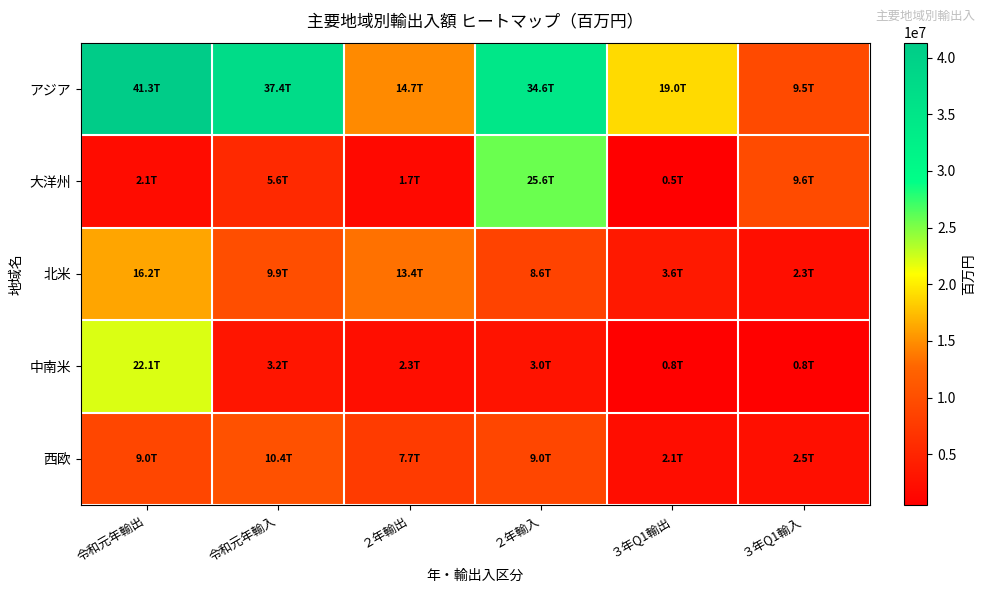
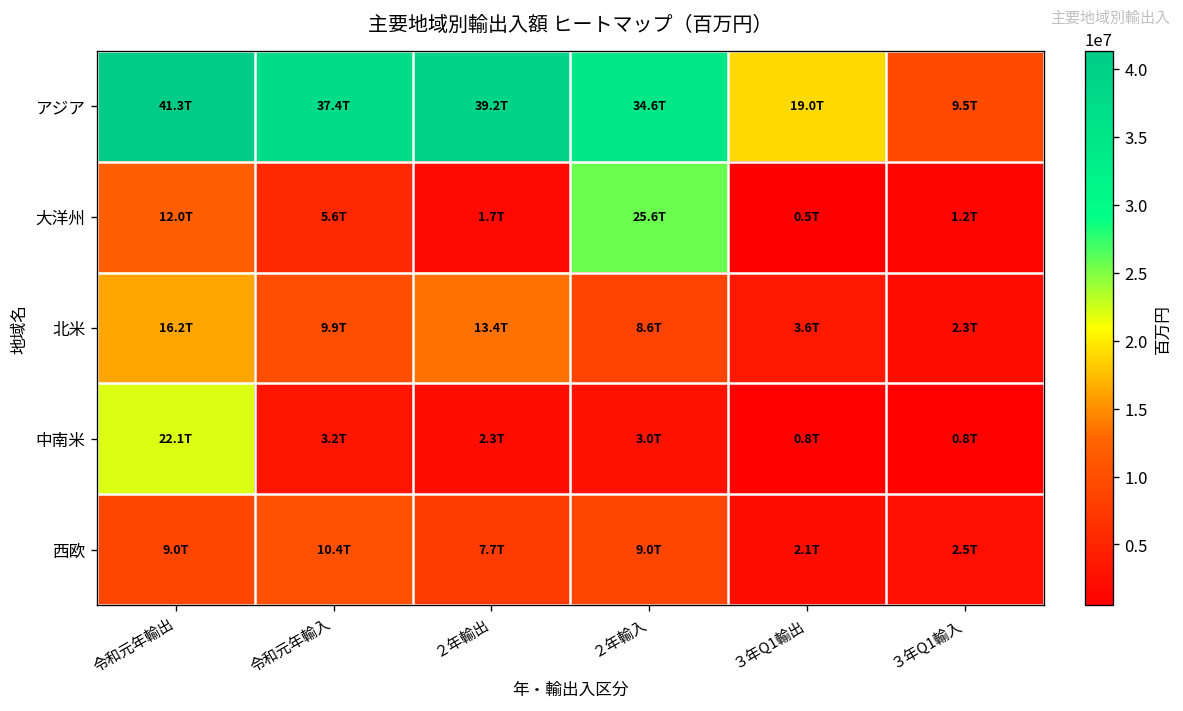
  {
    "アジア": {
      "令和元年輸出": "41.3T",
      "令和元年輸入": "37.4T",
-     "２年輸出": "14.7T",
+     "２年輸出": "39.2T",
      "２年輸入": "34.6T",
      "３年Q1輸出": "19.0T",
      "３年Q1輸入": "9.5T"
    },
    "大洋州": {
-     "令和元年輸出": "2.1T",
+     "令和元年輸出": "12.0T",
      "令和元年輸入": "5.6T",
      "２年輸出": "1.7T",
      "２年輸入": "25.6T",
      "３年Q1輸出": "0.5T",
-     "３年Q1輸入": "9.6T"
+     "３年Q1輸入": "1.2T"
    },
    "北米": {
      "令和元年輸出": "16.2T",
      "令和元年輸入": "9.9T",
      "２年輸出": "13.4T",
      "２年輸入": "8.6T",
      "３年Q1輸出": "3.6T",
      "３年Q1輸入": "2.3T"
    },
    "中南米": {
      "令和元年輸出": "22.1T",
      "令和元年輸入": "3.2T",
      "２年輸出": "2.3T",
      "２年輸入": "3.0T",
      "３年Q1輸出": "0.8T",
      "３年Q1輸入": "0.8T"
    },
    "西欧": {
      "令和元年輸出": "9.0T",
      "令和元年輸入": "10.4T",
      "２年輸出": "7.7T",
      "２年輸入": "9.0T",
      "３年Q1輸出": "2.1T",
      "３年Q1輸入": "2.5T"
    }
  }
